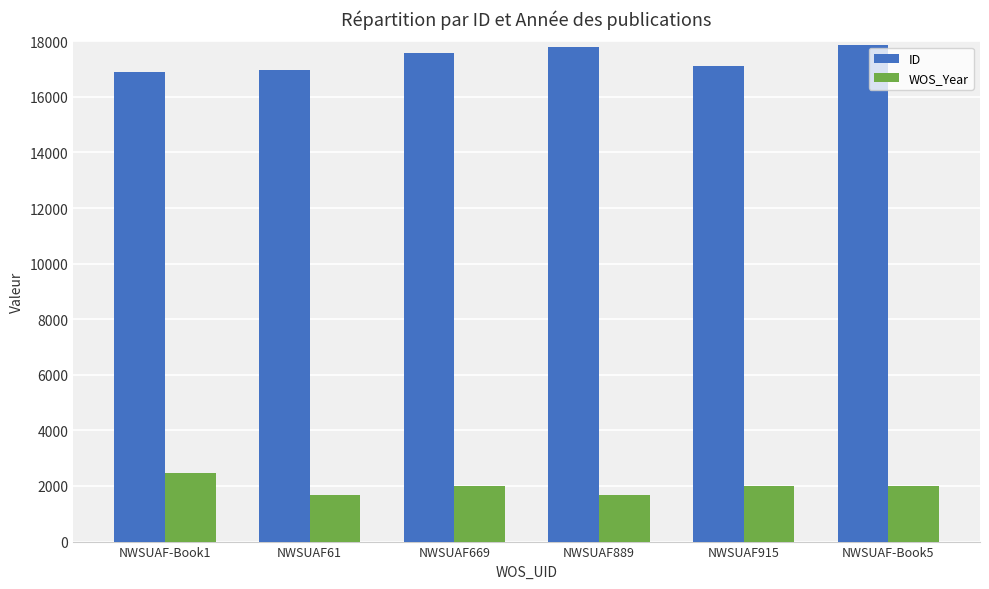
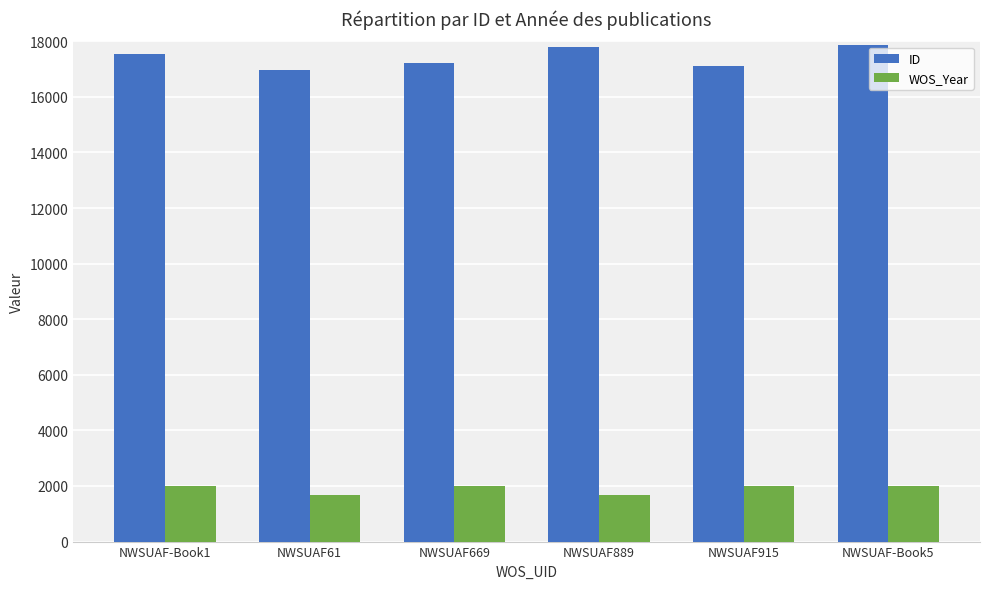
  {
    "ID": {
-     "NWSUAF-Book1": 16900,
+     "NWSUAF-Book1": 17500,
      "NWSUAF61": 17000,
-     "NWSUAF669": 17600,
+     "NWSUAF669": 17200,
      "NWSUAF889": 17800,
      "NWSUAF915": 17100,
      "NWSUAF-Book5": 17900
    },
    "WOS_Year": {
-     "NWSUAF-Book1": 2500,
+     "NWSUAF-Book1": 2000,
      "NWSUAF61": 1700,
      "NWSUAF669": 2000,
      "NWSUAF889": 1700,
      "NWSUAF915": 2000,
      "NWSUAF-Book5": 2000
    }
  }
